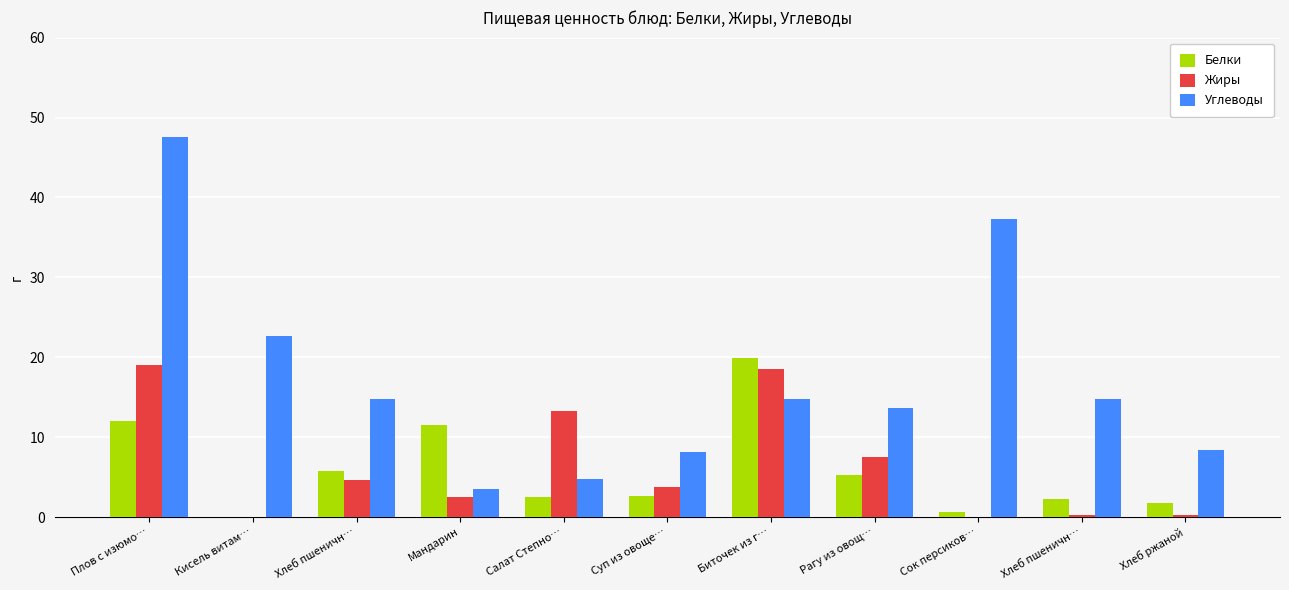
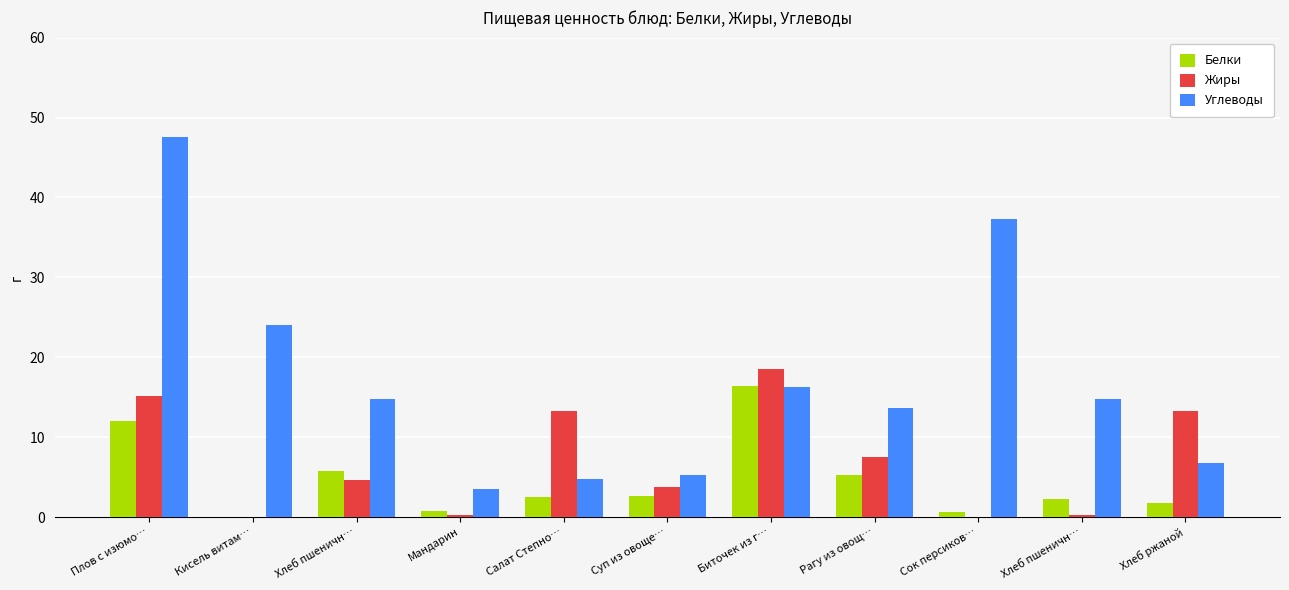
  {
    "Белки": {
      "Плов с изюмо…": 12,
      "Кисель витам…": 0,
-     "Мандарин": 12,
+     "Мандарин": 1,
      "Салат Степно…": 3,
      "Суп из овоще…": 3,
-     "Биточек из г…": 20,
+     "Биточек из г…": 16,
      "Рагу из овощ…": 5,
      "Сок персиков…": 1,
      "Хлеб ржаной": 2
    },
    "Жиры": {
-     "Плов с изюмо…": 19,
+     "Плов с изюмо…": 15,
      "Кисель витам…": 0,
-     "Мандарин": 3,
+     "Мандарин": 0,
      "Салат Степно…": 13,
      "Суп из овоще…": 4,
      "Биточек из г…": 19,
      "Рагу из овощ…": 8,
      "Сок персиков…": 0,
-     "Хлеб ржаной": 0
+     "Хлеб ржаной": 13
    },
    "Углеводы": {
      "Плов с изюмо…": 48,
-     "Кисель витам…": 23,
+     "Кисель витам…": 24,
      "Мандарин": 4,
      "Салат Степно…": 5,
-     "Суп из овоще…": 8,
-     "Биточек из г…": 15,
+     "Суп из овоще…": 5,
+     "Биточек из г…": 16,
      "Рагу из овощ…": 14,
      "Сок персиков…": 37,
-     "Хлеб ржаной": 8
+     "Хлеб ржаной": 7
    }
  }
